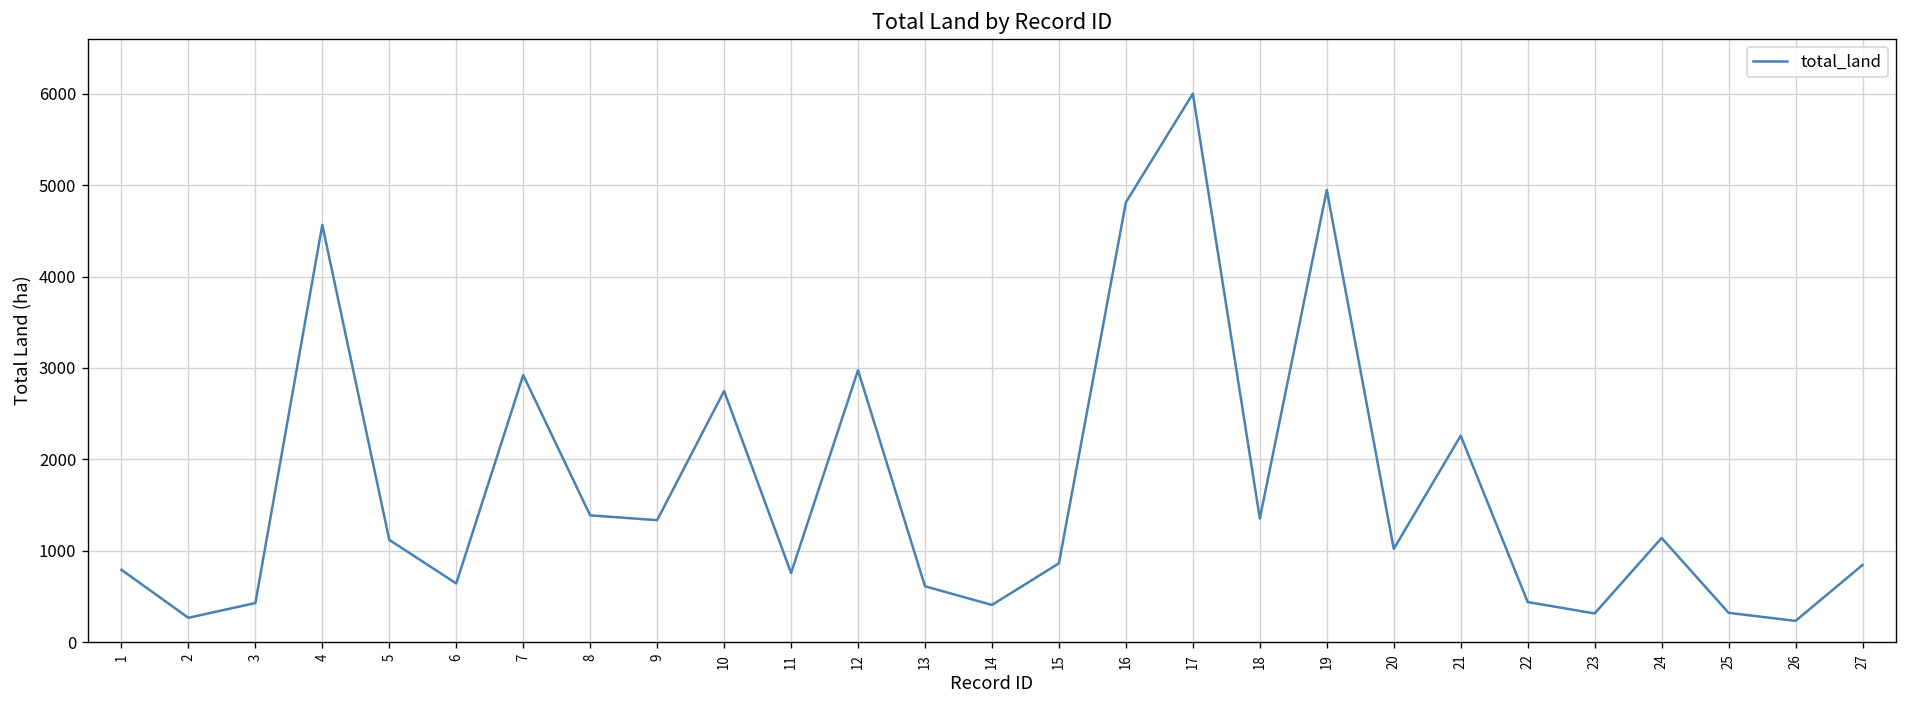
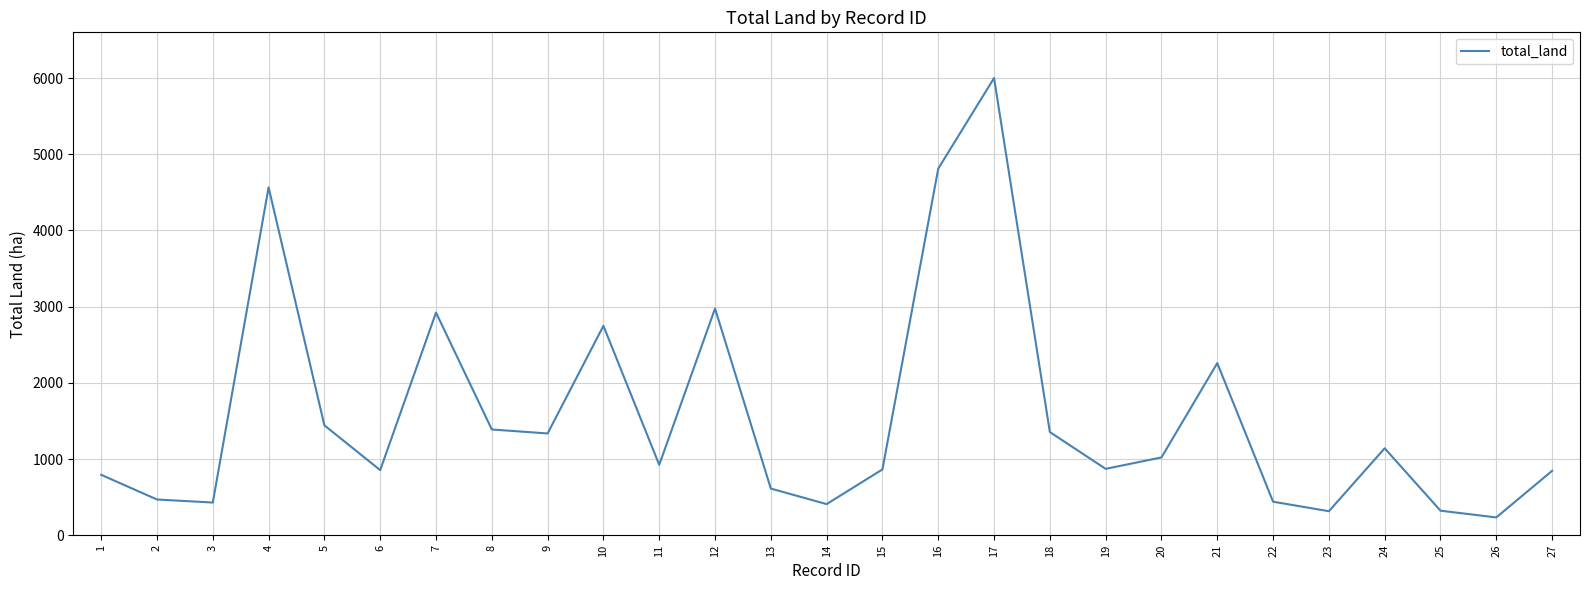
  {
    "1": 800,
-   "2": 300,
+   "2": 500,
    "3": 400,
    "4": 4600,
-   "5": 1100,
-   "6": 600,
+   "5": 1400,
+   "6": 900,
    "7": 2900,
    "8": 1400,
    "9": 1300,
    "10": 2700,
-   "11": 800,
+   "11": 900,
    "12": 3000,
    "13": 600,
    "14": 400,
    "15": 900,
    "16": 4800,
    "17": 6000,
    "18": 1400,
-   "19": 4900,
+   "19": 900,
    "20": 1000,
    "21": 2300,
    "22": 400,
    "23": 300,
    "24": 1100,
    "25": 300,
    "26": 200,
    "27": 800
  }
